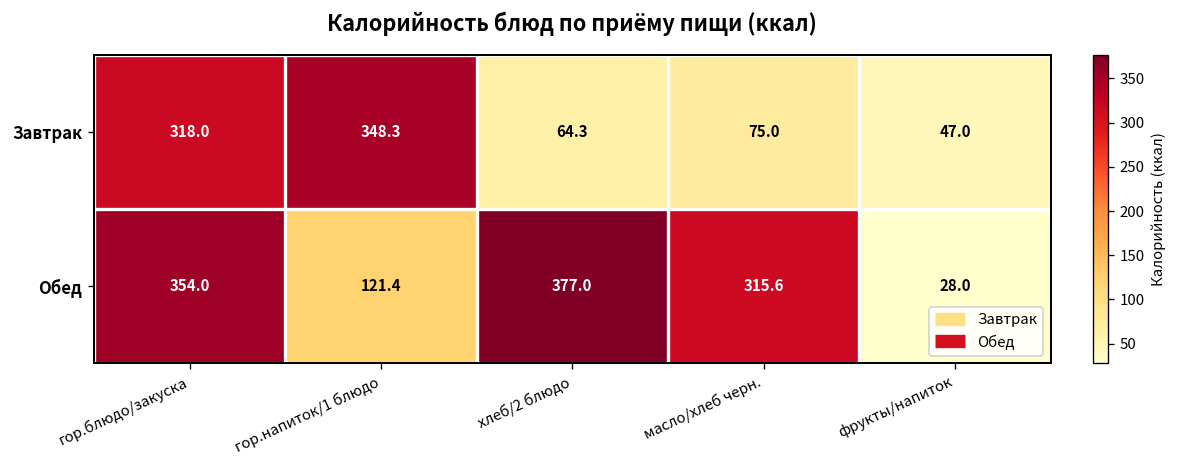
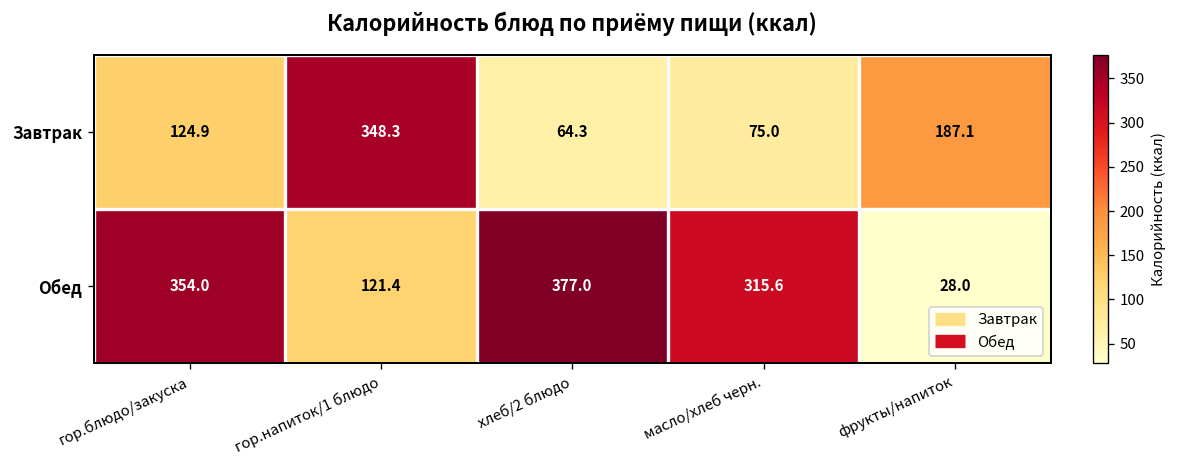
  {
    "Завтрак": {
-     "гор.блюдо/закуска": 318.0,
+     "гор.блюдо/закуска": 124.9,
      "гор.напиток/1 блюдо": 348.3,
      "хлеб/2 блюдо": 64.3,
      "масло/хлеб черн.": 75.0,
-     "фрукты/напиток": 47.0
+     "фрукты/напиток": 187.1
    },
    "Обед": {
      "гор.блюдо/закуска": 354.0,
      "гор.напиток/1 блюдо": 121.4,
      "хлеб/2 блюдо": 377.0,
      "масло/хлеб черн.": 315.6,
      "фрукты/напиток": 28.0
    }
  }
